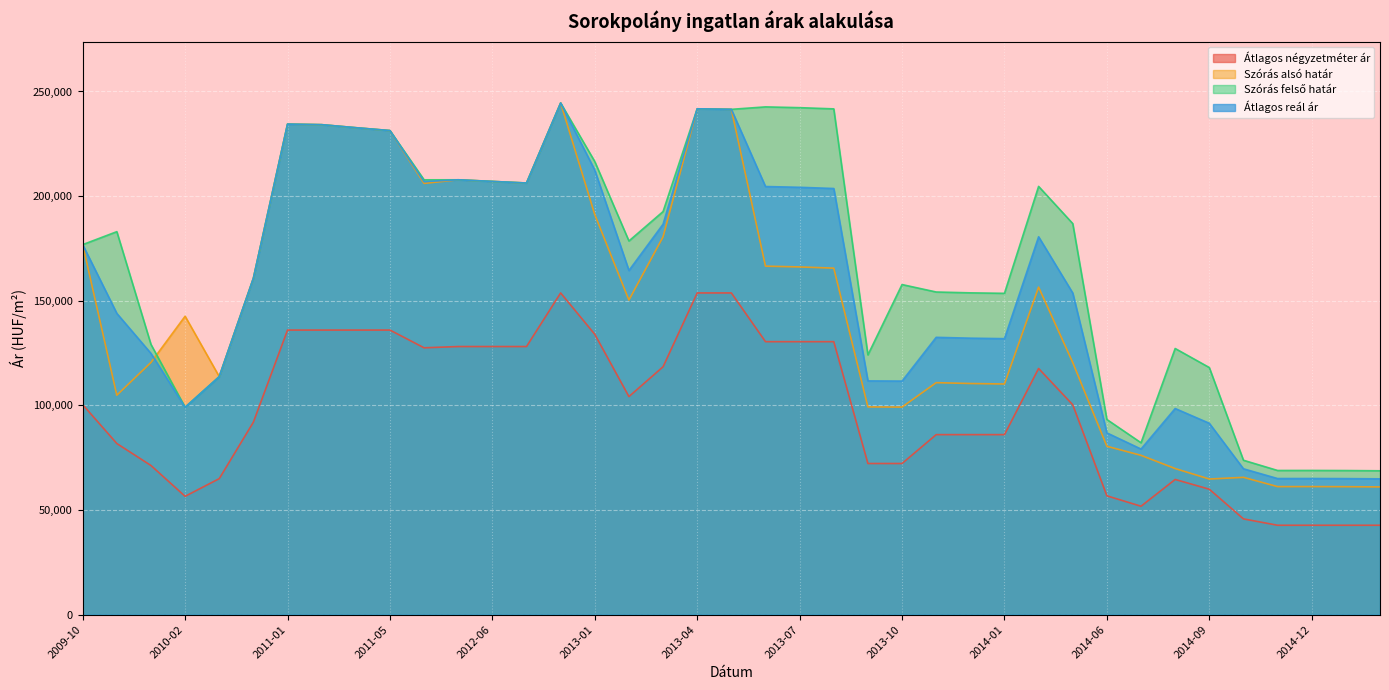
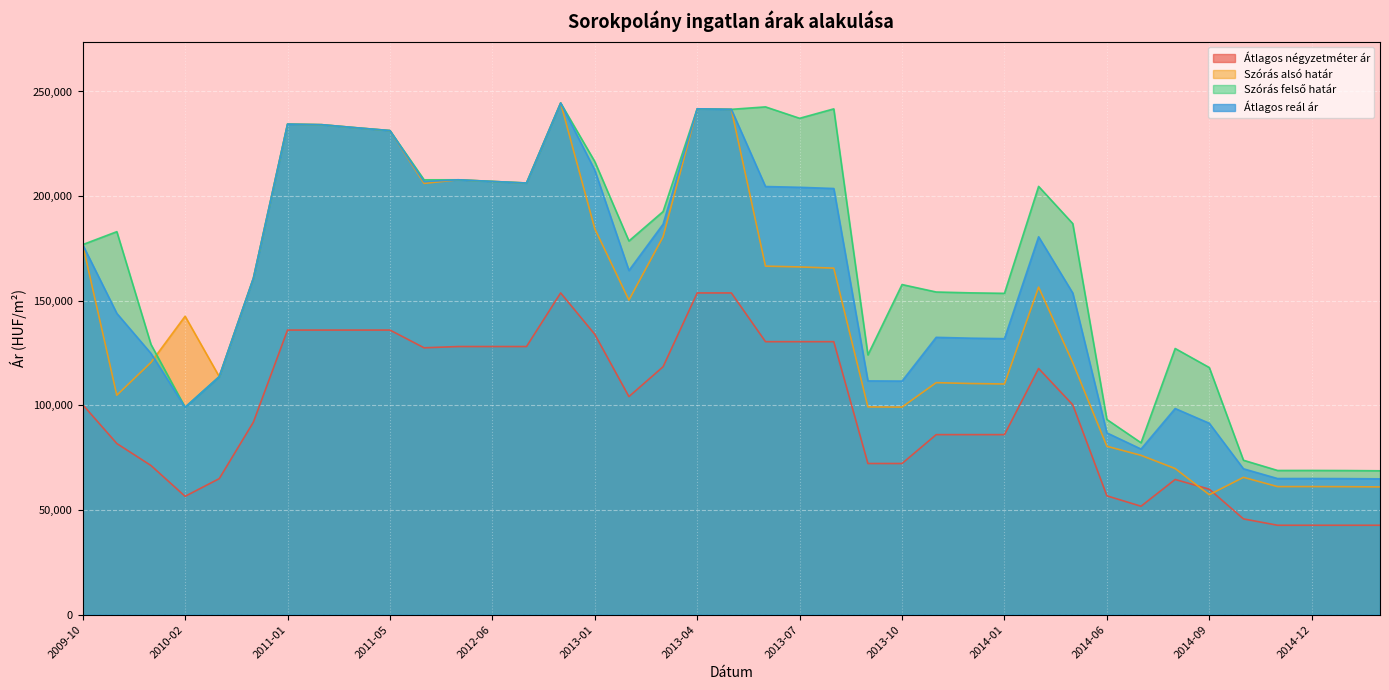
  {
    "Átlagos négyzetméter ár": {
      "2009-10": "100,000",
      "2010-02": "57,000",
      "2011-01": "136,000",
      "2011-05": "136,000",
      "2012-06": "128,000",
      "2013-01": "134,000",
      "2013-04": "154,000",
      "2013-07": "130,000",
      "2013-10": "72,000",
      "2014-01": "86,000",
      "2014-06": "57,000",
      "2014-09": "60,000",
      "2014-12": "43,000"
    },
    "Szórás alsó határ": {
      "2010-02": "143,000",
-     "2013-01": "191,000",
+     "2013-01": "184,000",
      "2013-07": "166,000",
      "2013-10": "99,000",
      "2014-01": "110,000",
      "2014-06": "80,000",
-     "2014-09": "65,000",
+     "2014-09": "57,000",
      "2014-12": "61,000"
    },
    "Szórás felső határ": {
      "2013-01": "217,000",
-     "2013-07": "242,000",
+     "2013-07": "237,000",
      "2013-10": "158,000",
      "2014-01": "154,000",
      "2014-06": "93,000",
      "2014-09": "118,000",
      "2014-12": "69,000"
    },
    "Átlagos reál ár": {
      "2013-01": "212,000",
      "2013-07": "204,000",
      "2013-10": "112,000",
      "2014-01": "132,000",
      "2014-06": "87,000",
      "2014-09": "91,000",
      "2014-12": "65,000"
    }
  }
